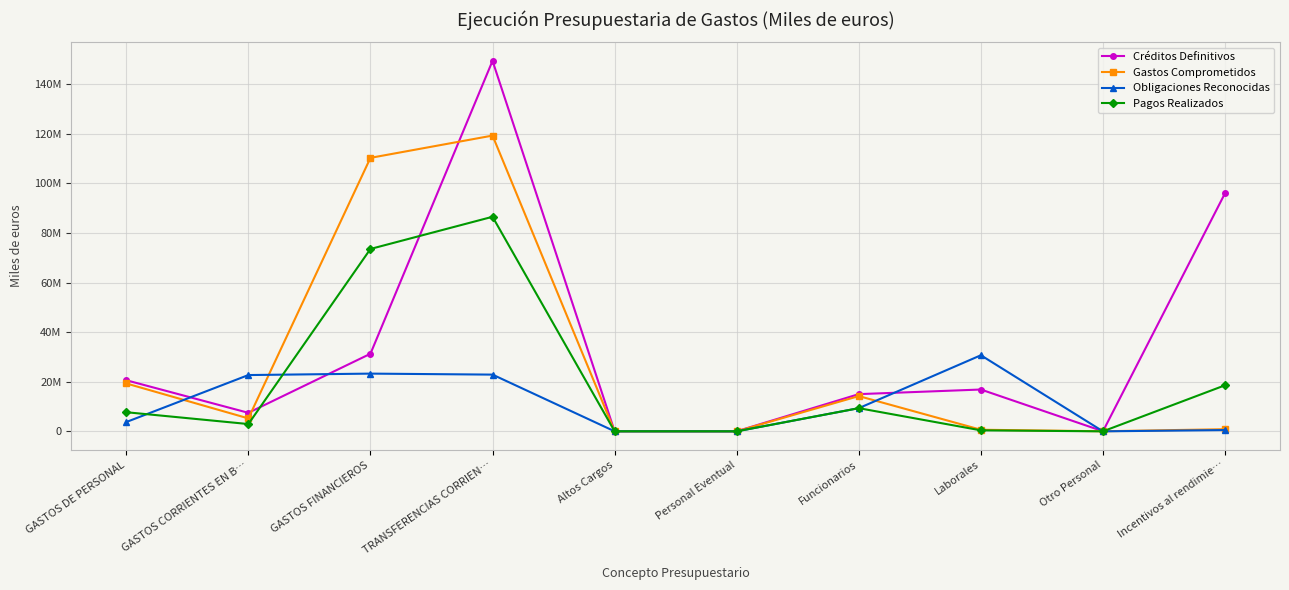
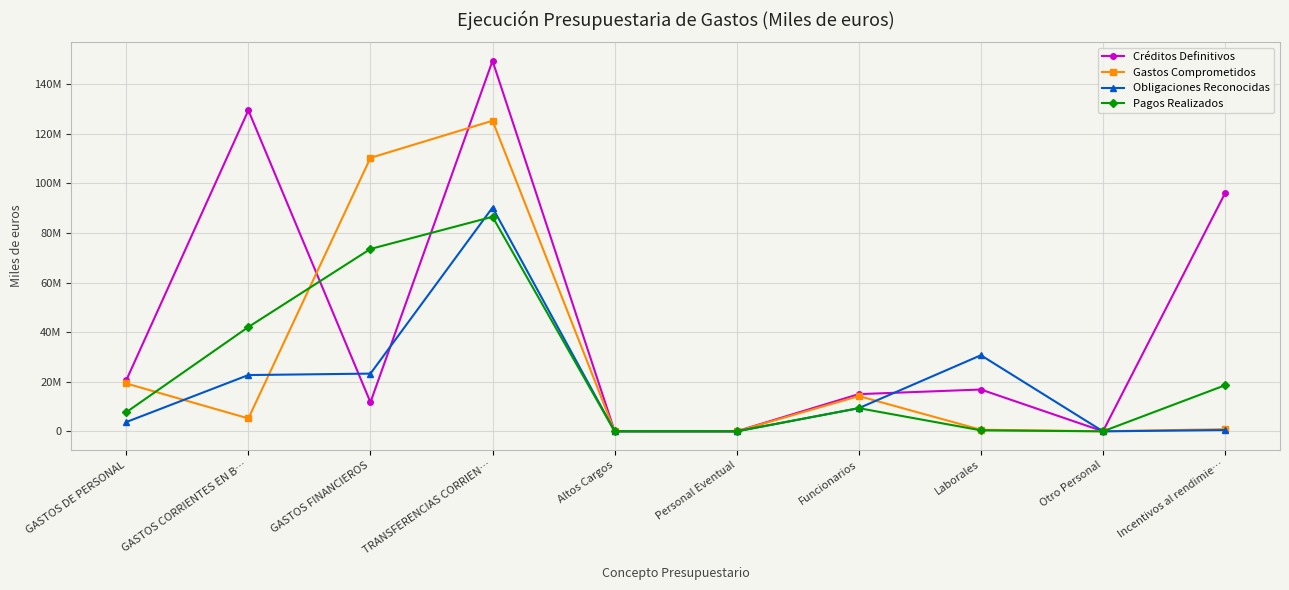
  {
    "Créditos Definitivos": {
      "GASTOS DE PERSONAL": 21000000,
-     "GASTOS CORRIENTES EN B…": 8000000,
-     "GASTOS FINANCIEROS": 31000000,
+     "GASTOS CORRIENTES EN B…": 130000000,
+     "GASTOS FINANCIEROS": 12000000,
      "TRANSFERENCIAS CORRIEN…": 149000000,
      "Laborales": 17000000,
      "Incentivos al rendimie…": 96000000
    },
    "Gastos Comprometidos": {
      "GASTOS DE PERSONAL": 19000000,
      "GASTOS CORRIENTES EN B…": 5000000,
      "GASTOS FINANCIEROS": 110000000,
-     "TRANSFERENCIAS CORRIEN…": 119000000
+     "TRANSFERENCIAS CORRIEN…": 125000000
    },
    "Obligaciones Reconocidas": {
      "GASTOS DE PERSONAL": 4000000,
      "GASTOS CORRIENTES EN B…": 23000000,
      "GASTOS FINANCIEROS": 23000000,
-     "TRANSFERENCIAS CORRIEN…": 23000000,
+     "TRANSFERENCIAS CORRIEN…": 90000000,
      "Laborales": 31000000
    },
    "Pagos Realizados": {
      "GASTOS DE PERSONAL": 8000000,
-     "GASTOS CORRIENTES EN B…": 3000000,
+     "GASTOS CORRIENTES EN B…": 42000000,
      "GASTOS FINANCIEROS": 74000000,
      "TRANSFERENCIAS CORRIEN…": 87000000,
      "Incentivos al rendimie…": 19000000
    }
  }
